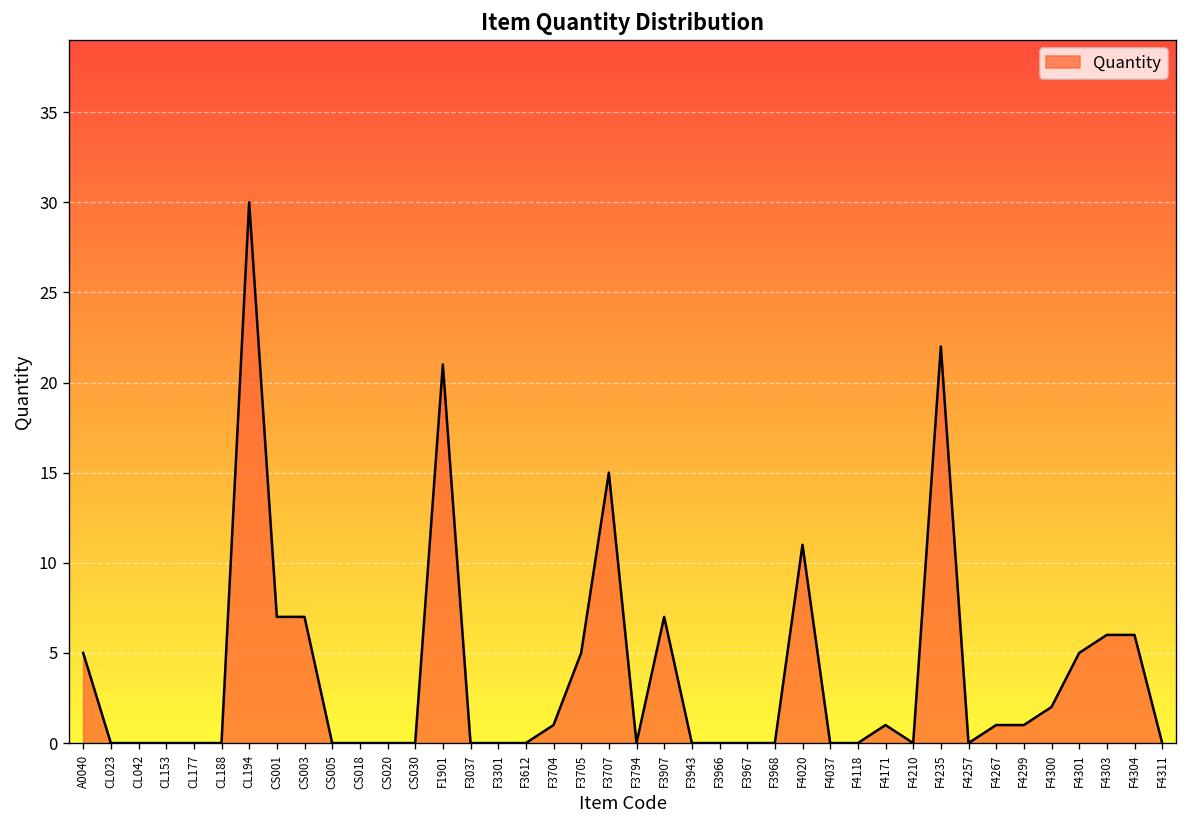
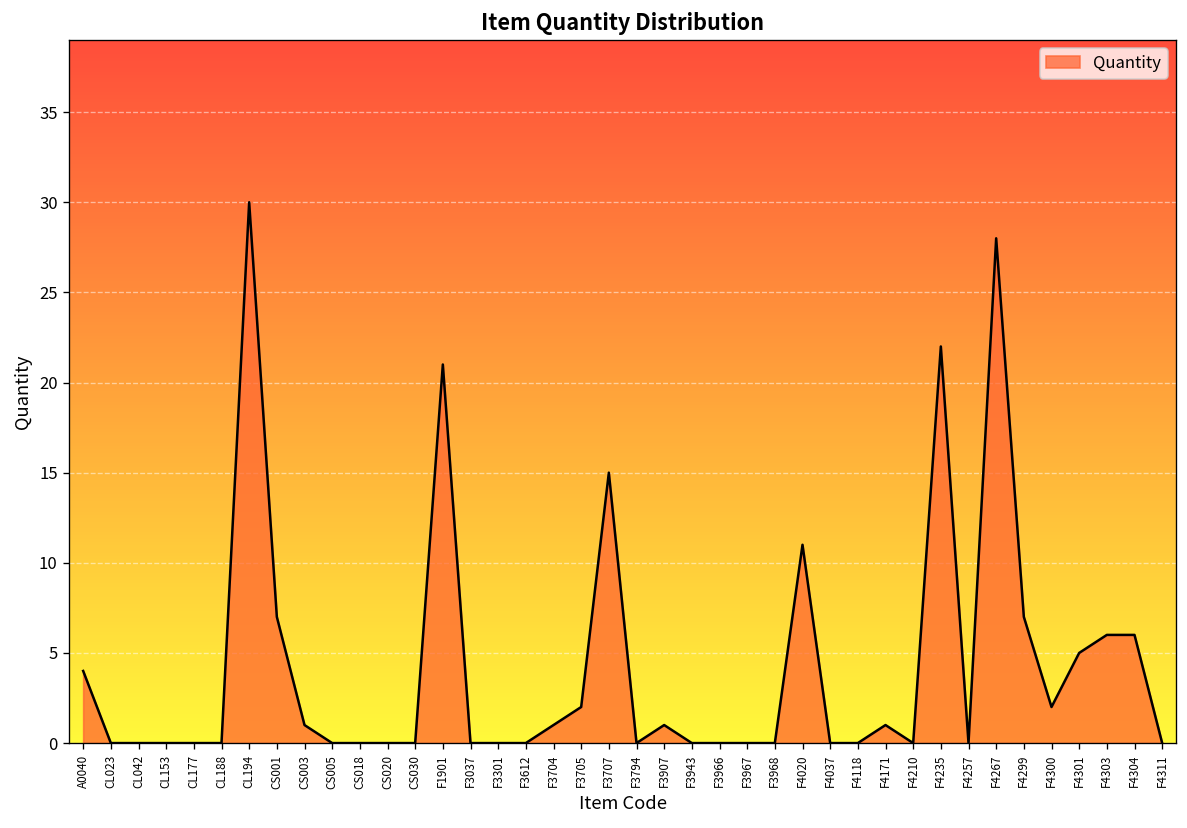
  {
-   "A0040": 5,
+   "A0040": 4,
    "CL023": 0,
    "CL042": 0,
    "CL153": 0,
    "CL177": 0,
    "CL188": 0,
    "CL194": 30,
    "CS001": 7,
-   "CS003": 7,
+   "CS003": 1,
    "CS005": 0,
    "CS018": 0,
    "CS020": 0,
    "CS030": 0,
    "F1901": 21,
    "F3037": 0,
    "F3301": 0,
    "F3612": 0,
    "F3704": 1,
-   "F3705": 5,
+   "F3705": 2,
    "F3707": 15,
    "F3794": 0,
-   "F3907": 7,
+   "F3907": 1,
    "F3943": 0,
    "F3966": 0,
    "F3967": 0,
    "F3968": 0,
    "F4020": 11,
    "F4037": 0,
    "F4118": 0,
    "F4171": 1,
    "F4210": 0,
    "F4235": 22,
    "F4257": 0,
-   "F4267": 1,
-   "F4299": 1,
+   "F4267": 28,
+   "F4299": 7,
    "F4300": 2,
    "F4301": 5,
    "F4303": 6,
    "F4304": 6,
    "F4311": 0
  }
